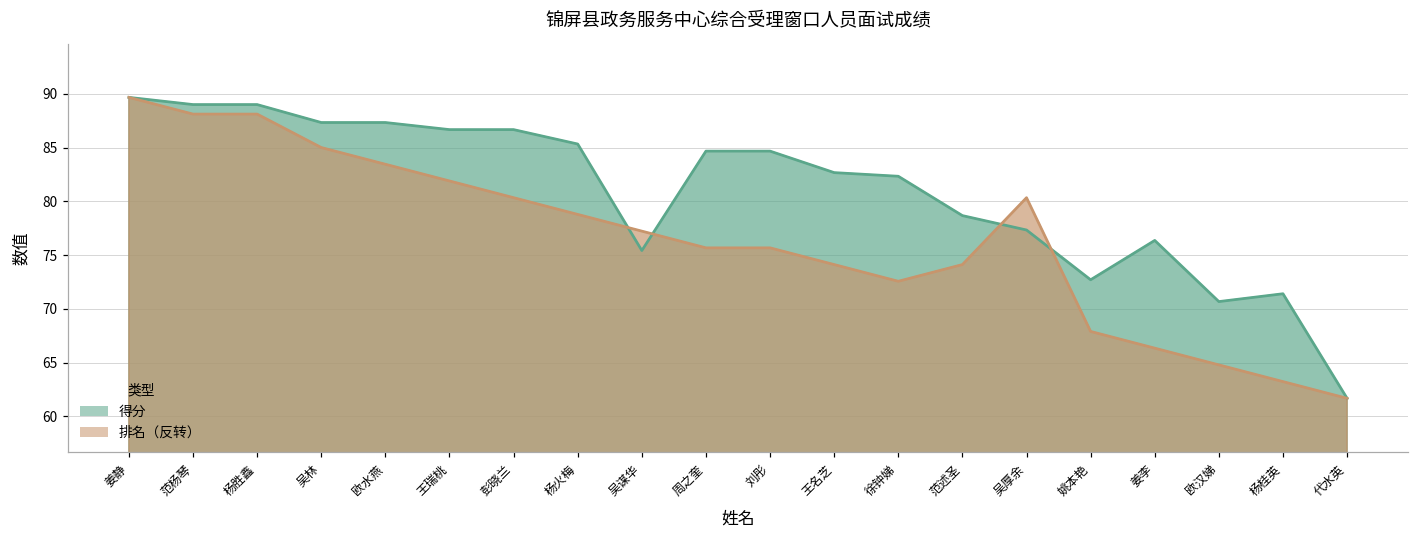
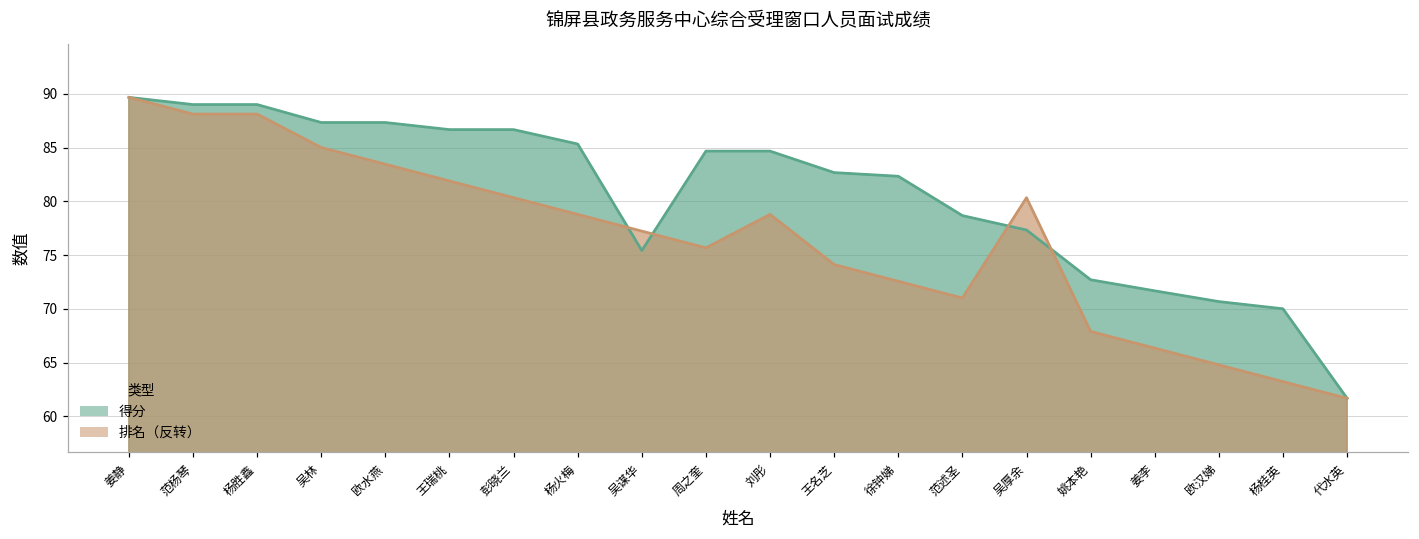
  {
    "得分": {
      "范杨琴": 89,
      "杨胜鑫": 89,
      "吴林": 87,
      "欧水燕": 87,
      "王瑞桃": 87,
      "彭晓兰": 87,
      "杨火梅": 85,
      "吴谋华": 75,
      "周之奎": 85,
      "刘彤": 85,
      "王名芝": 83,
      "徐钟娣": 82,
      "范述圣": 79,
      "吴厚余": 77,
      "姚本艳": 73,
-     "姜李": 76,
+     "姜李": 72,
      "欧汉娣": 71,
-     "杨桂英": 71
+     "杨桂英": 70
    },
    "排名（反转）": {
      "范杨琴": 88,
      "杨胜鑫": 88,
      "吴林": 85,
      "欧水燕": 83,
      "王瑞桃": 82,
      "彭晓兰": 80,
      "杨火梅": 79,
      "吴谋华": 77,
      "周之奎": 76,
-     "刘彤": 76,
+     "刘彤": 79,
      "王名芝": 74,
      "徐钟娣": 73,
-     "范述圣": 74,
+     "范述圣": 71,
      "吴厚余": 80,
      "姚本艳": 68,
      "姜李": 66,
      "欧汉娣": 65,
      "杨桂英": 63
    }
  }
